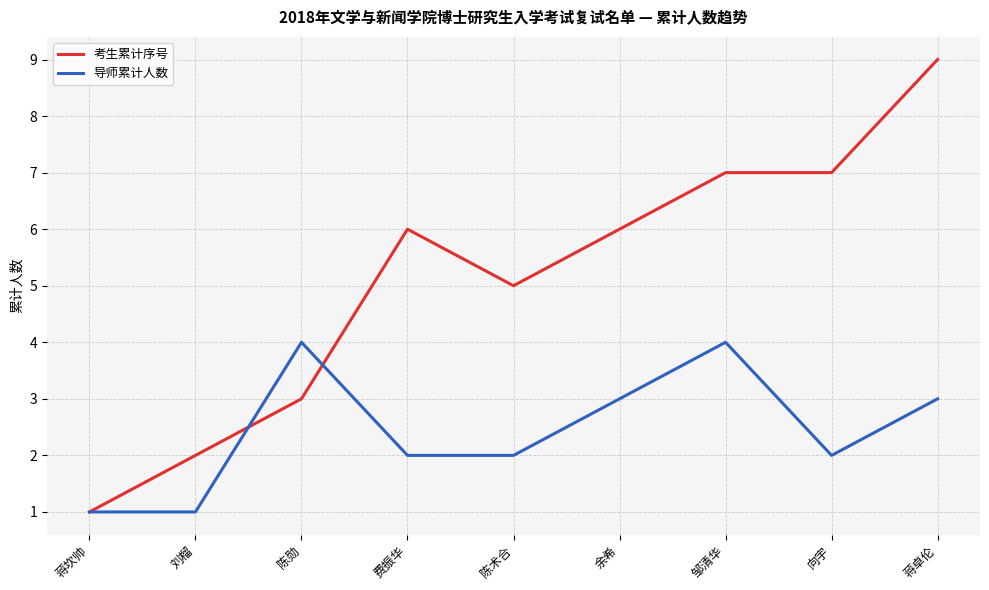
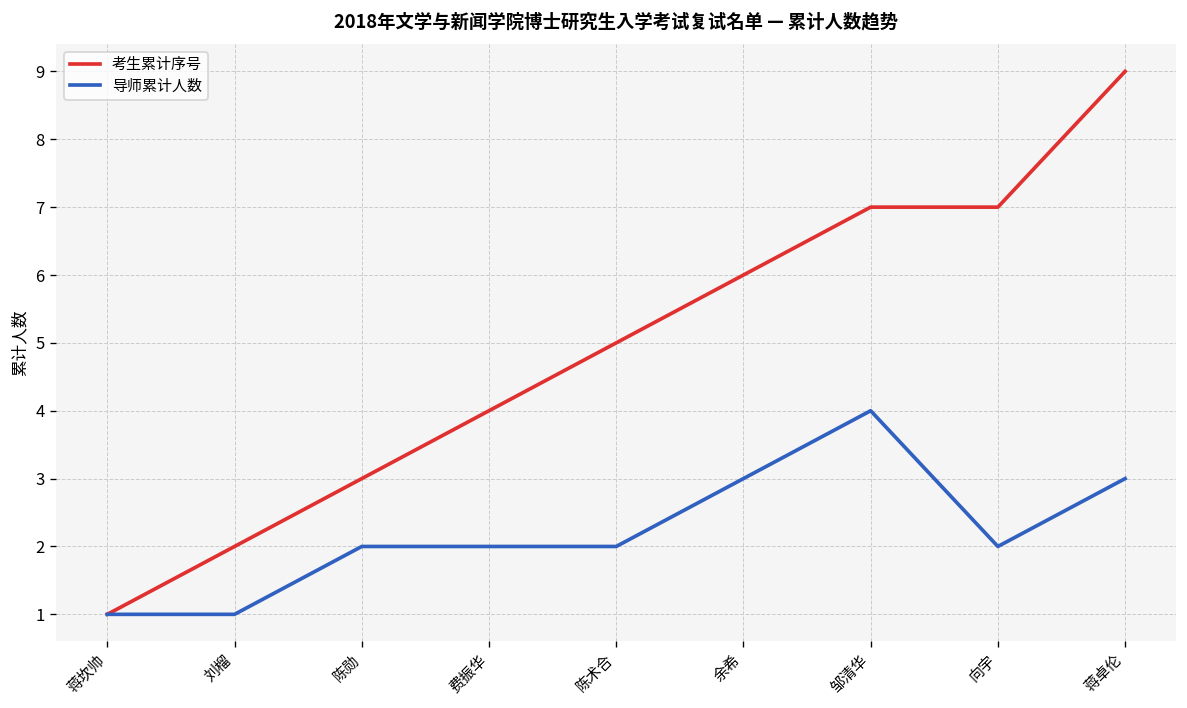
  {
    "考生累计序号": {
      "刘榴": 2,
      "陈勋": 3,
-     "费振华": 6,
+     "费振华": 4,
      "陈术合": 5,
      "余希": 6,
      "邹清华": 7,
      "向宇": 7,
      "蒋卓伦": 9
    },
    "导师累计人数": {
      "刘榴": 1,
-     "陈勋": 4,
+     "陈勋": 2,
      "费振华": 2,
      "陈术合": 2,
      "余希": 3,
      "邹清华": 4,
      "向宇": 2,
      "蒋卓伦": 3
    }
  }
